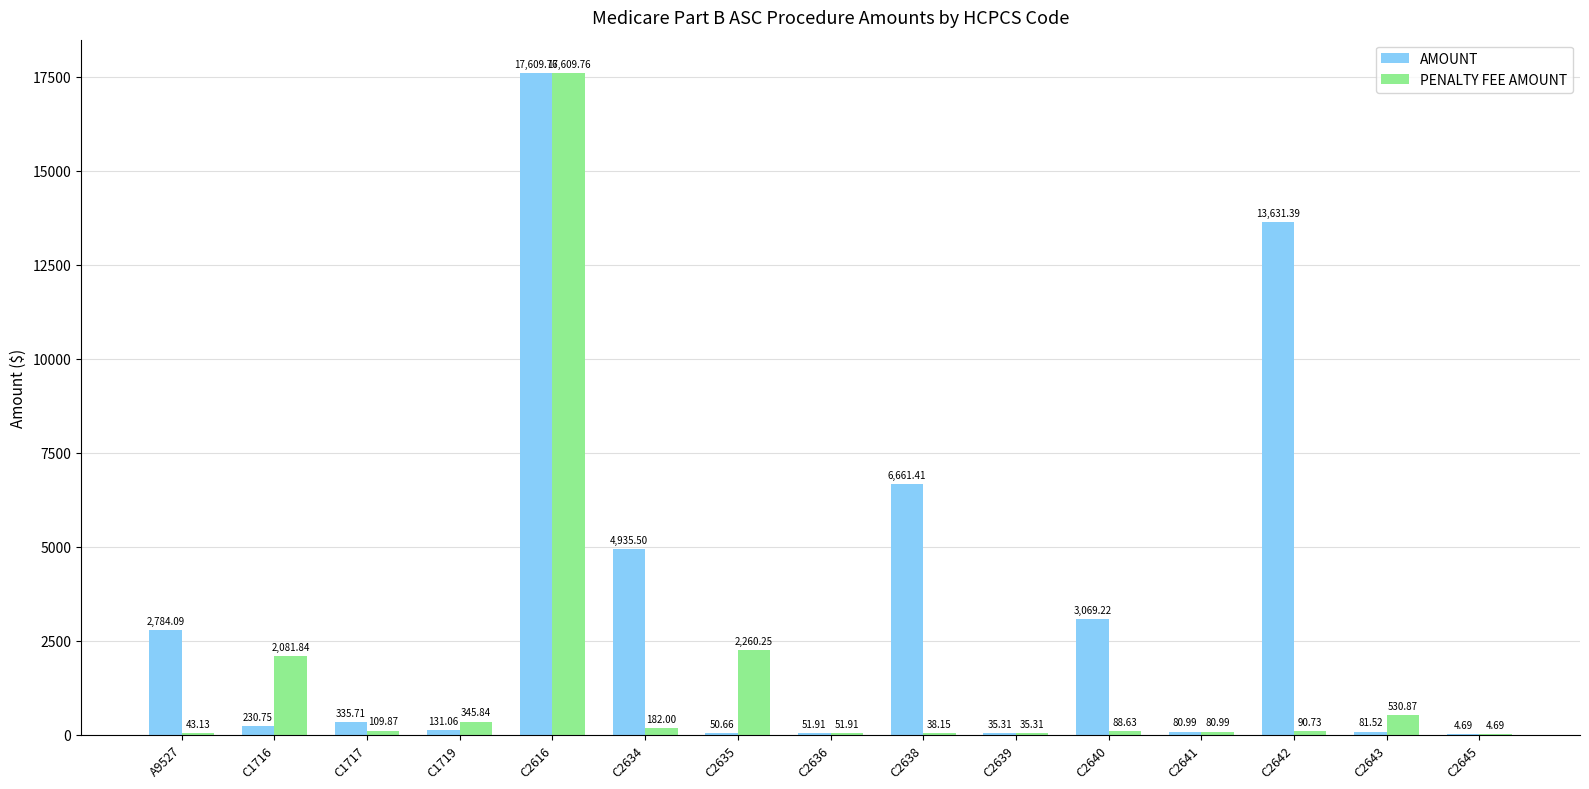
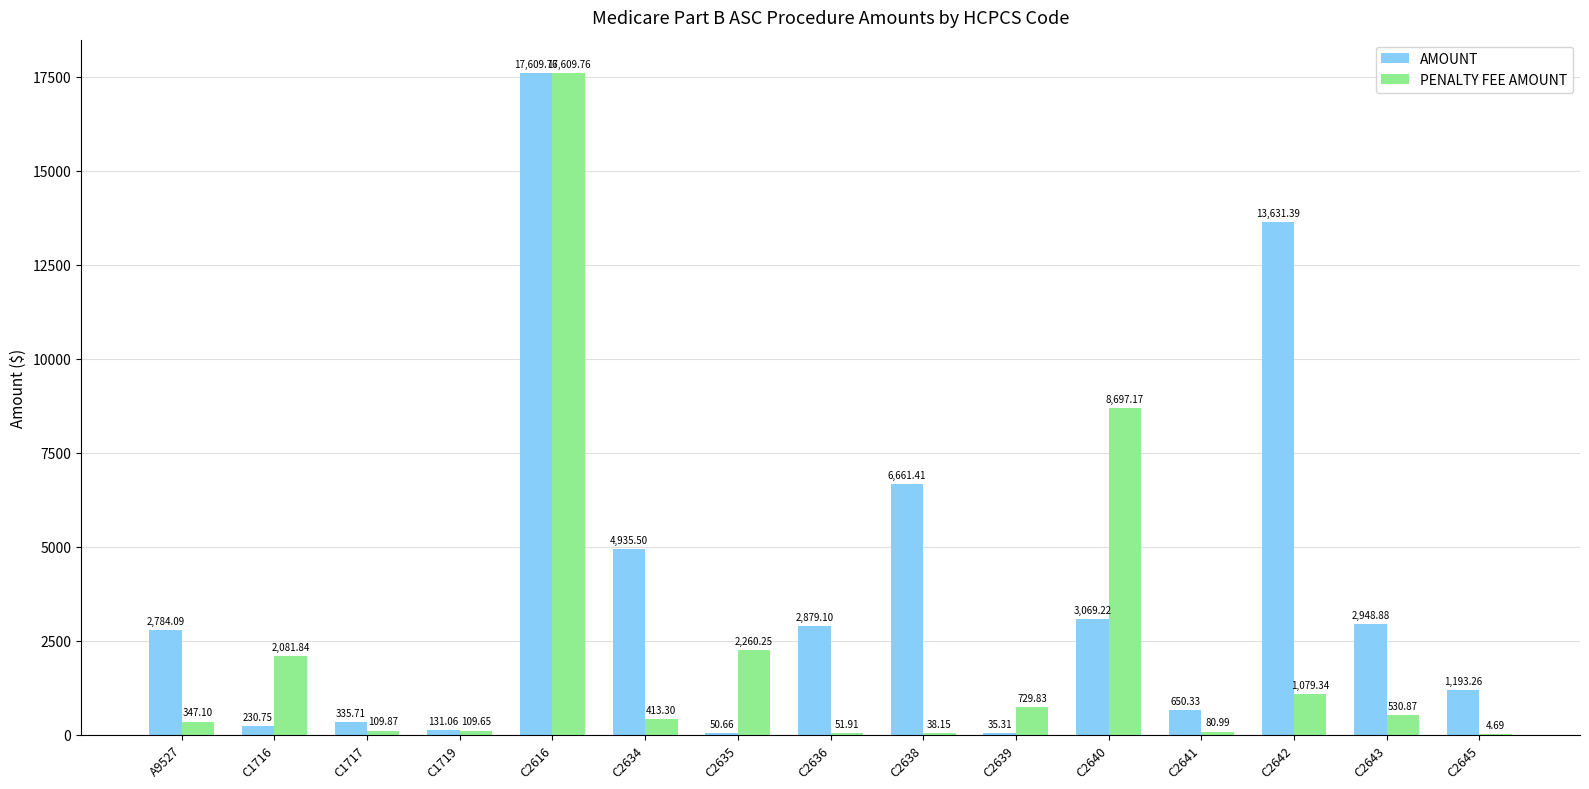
  {
    "AMOUNT": {
      "A9527": "2,784.09",
      "C1716": "230.75",
      "C1717": "335.71",
      "C1719": "131.06",
      "C2634": "4,935.50",
      "C2635": "50.66",
-     "C2636": "51.91",
+     "C2636": "2,879.10",
      "C2638": "6,661.41",
      "C2639": "35.31",
      "C2640": "3,069.22",
-     "C2641": "80.99",
+     "C2641": "650.33",
      "C2642": "13,631.39",
-     "C2643": "81.52",
-     "C2645": "4.69"
+     "C2643": "2,948.88",
+     "C2645": "1,193.26"
    },
    "PENALTY FEE AMOUNT": {
-     "A9527": "43.13",
+     "A9527": "347.10",
      "C1716": "2,081.84",
      "C1717": "109.87",
-     "C1719": "345.84",
-     "C2634": "182.00",
+     "C1719": "109.65",
+     "C2634": "413.30",
      "C2635": "2,260.25",
      "C2636": "51.91",
      "C2638": "38.15",
-     "C2639": "35.31",
-     "C2640": "88.63",
+     "C2639": "729.83",
+     "C2640": "8,697.17",
      "C2641": "80.99",
-     "C2642": "90.73",
+     "C2642": "1,079.34",
      "C2643": "530.87",
      "C2645": "4.69"
    }
  }
